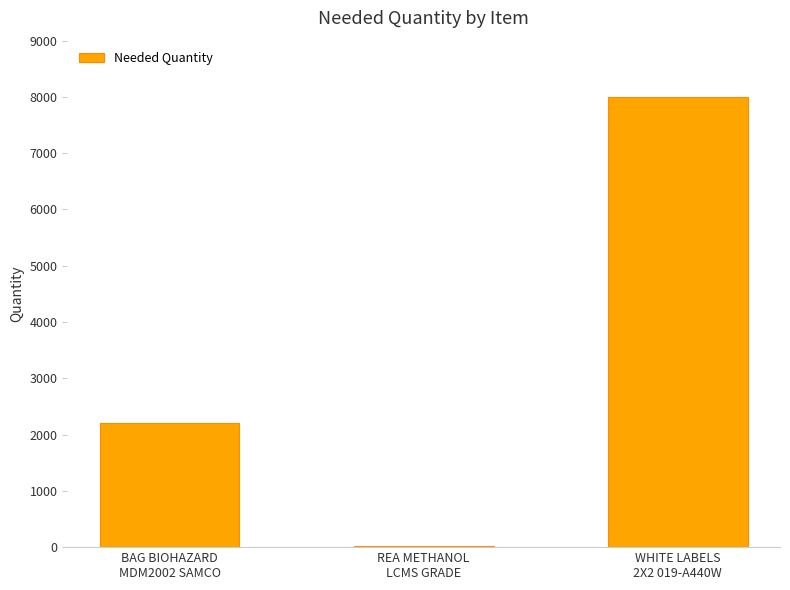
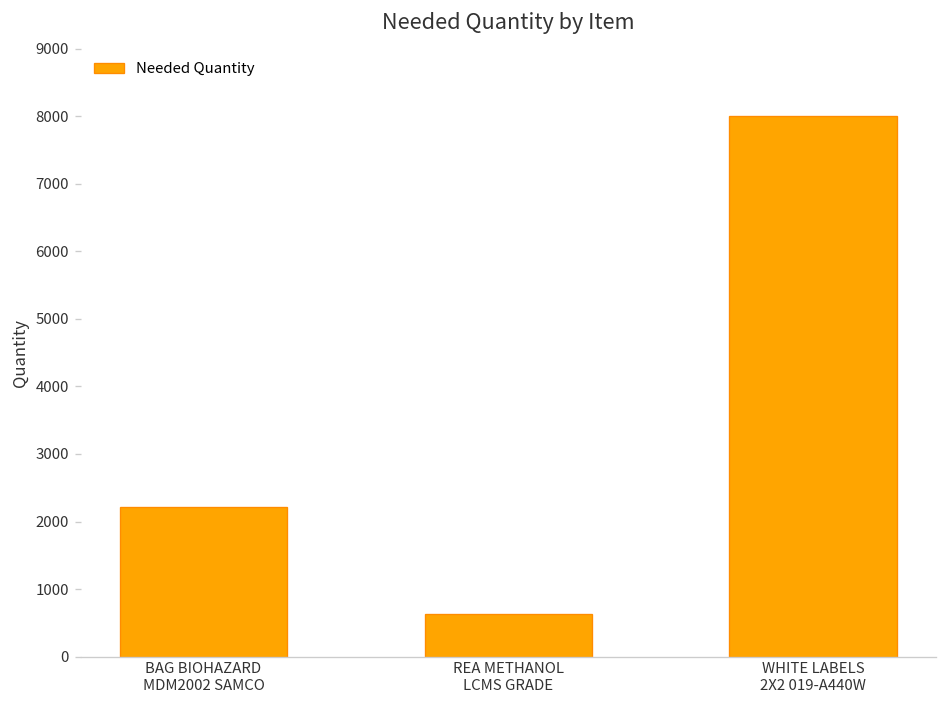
  {
    "BAG BIOHAZARD MDM2002 SAMCO": 2200,
-   "REA METHANOL LCMS GRADE": 0,
+   "REA METHANOL LCMS GRADE": 600,
    "WHITE LABELS 2X2 019-A440W": 8000
  }
